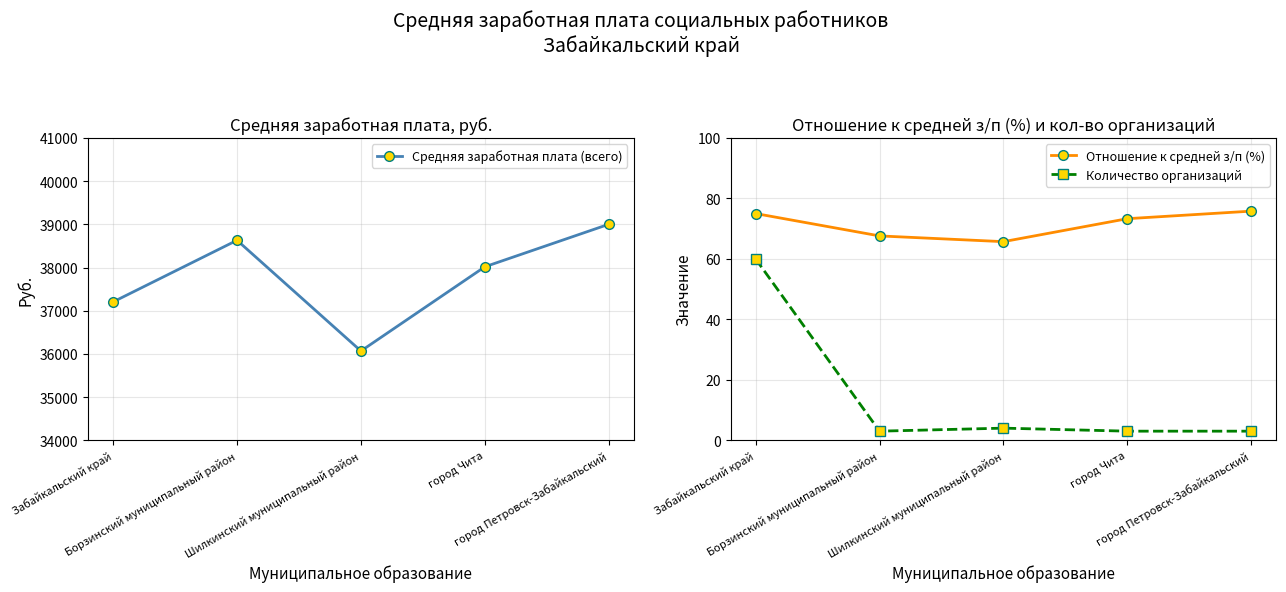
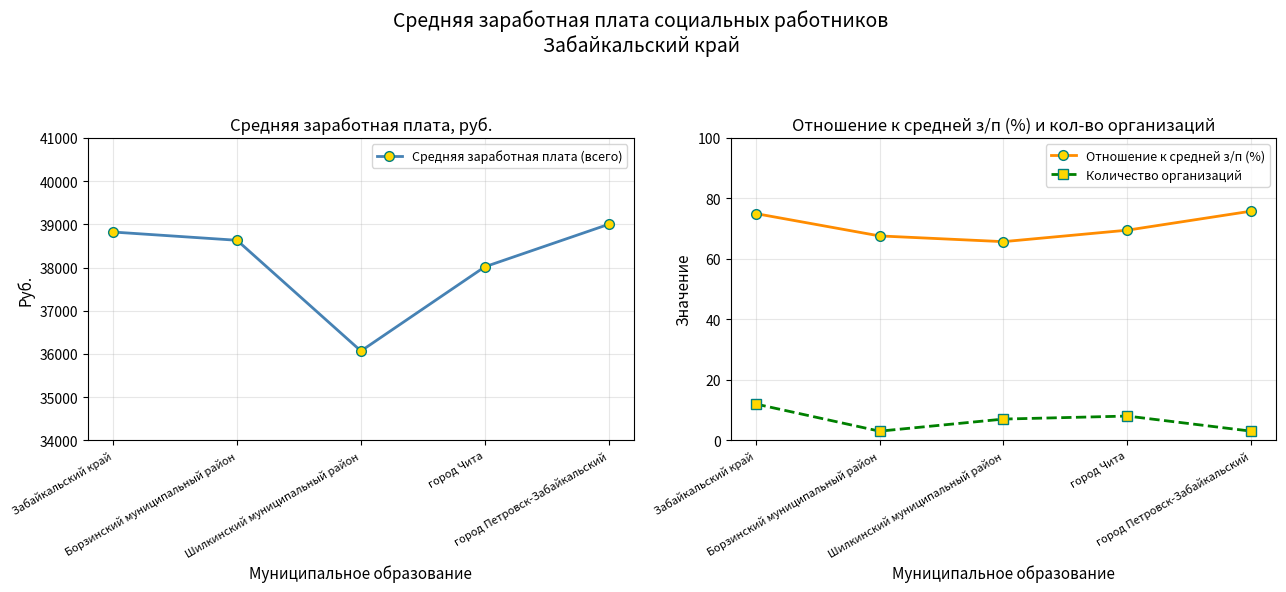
  {
    "Средняя заработная плата, руб.": {
-     "Забайкальский край": 37200,
+     "Забайкальский край": 38800,
      "Борзинский муниципальный район": 38600,
      "Шилкинский муниципальный район": 36100,
      "город Чита": 38000,
      "город Петровск-Забайкальский": 39000
    },
    "Отношение к средней з/п (%) и кол-во организаций": {
      "Отношение к средней з/п (%)": {
        "Забайкальский край": 75,
        "Борзинский муниципальный район": 68,
        "Шилкинский муниципальный район": 66,
-       "город Чита": 73,
+       "город Чита": 70,
        "город Петровск-Забайкальский": 76
      },
      "Количество организаций": {
-       "Забайкальский край": 60,
+       "Забайкальский край": 12,
        "Борзинский муниципальный район": 3,
-       "Шилкинский муниципальный район": 4,
-       "город Чита": 3,
+       "Шилкинский муниципальный район": 7,
+       "город Чита": 8,
        "город Петровск-Забайкальский": 3
      }
    }
  }
